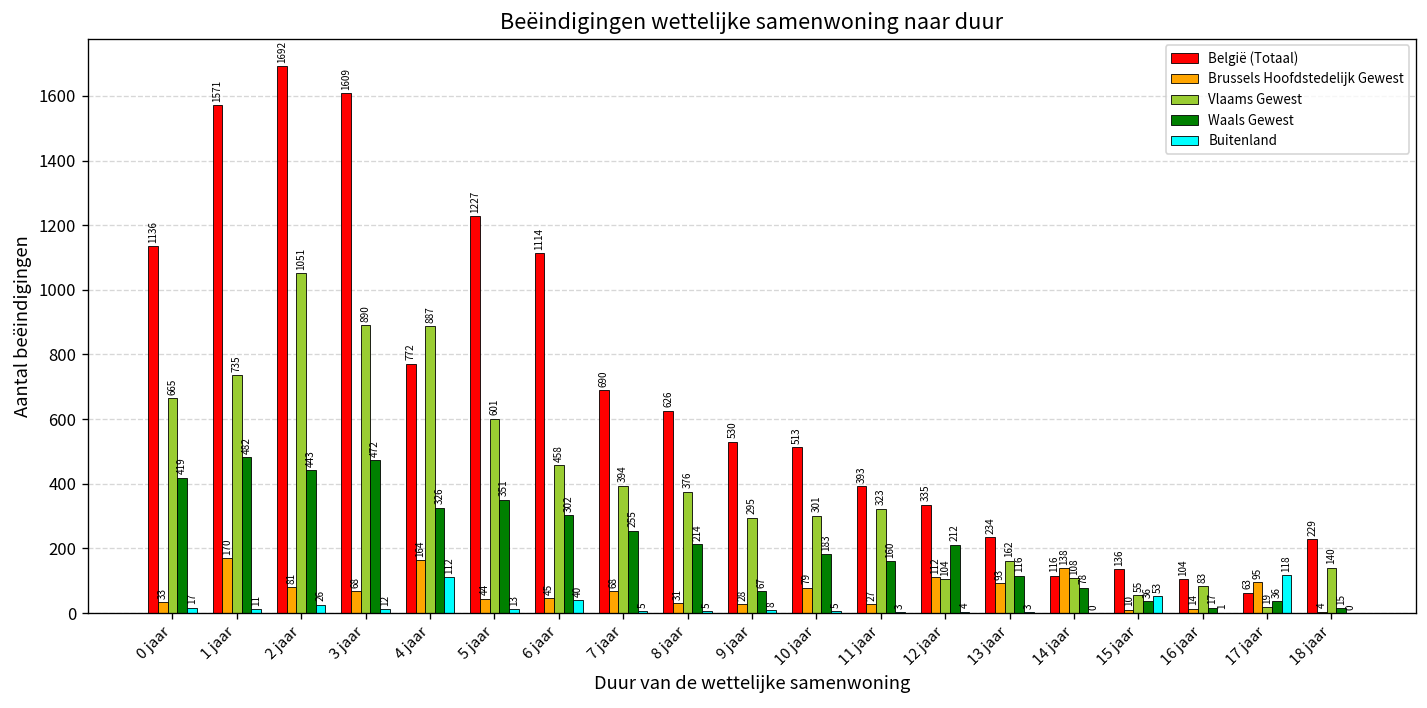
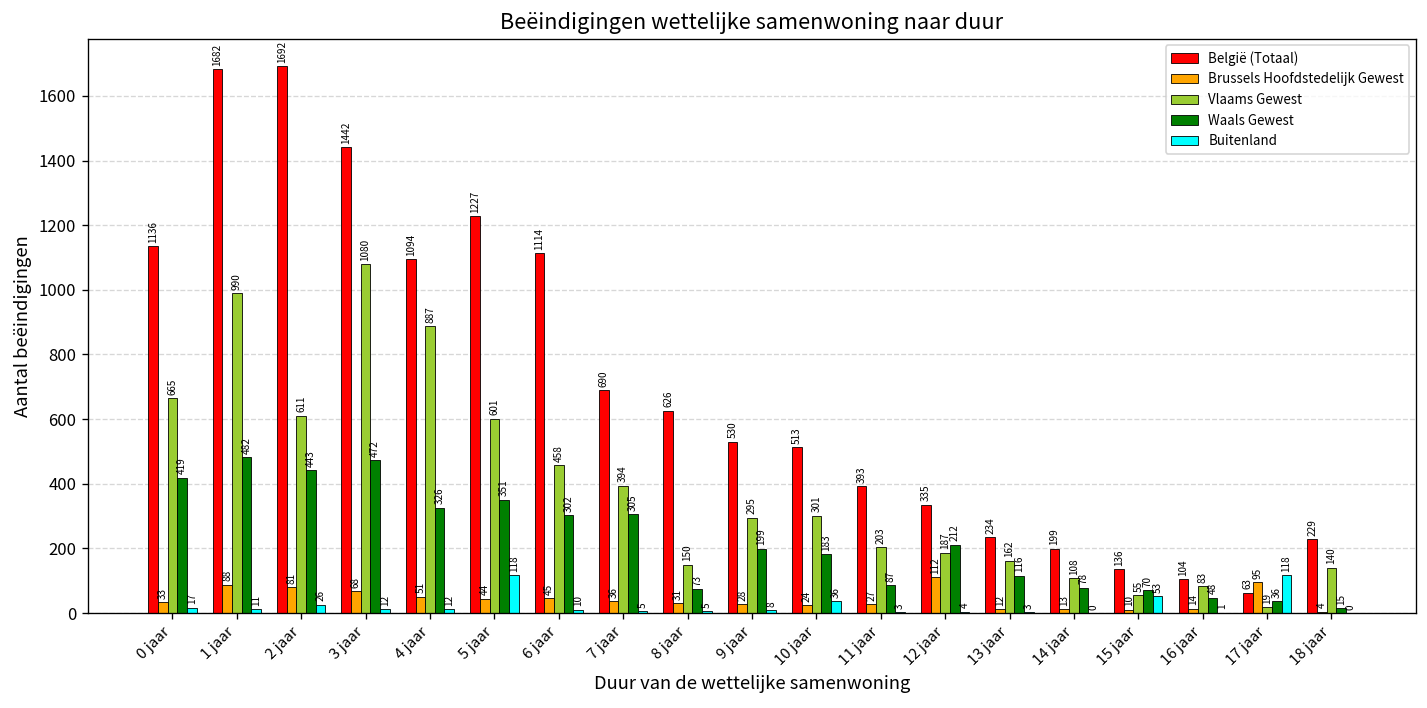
  {
    "België (Totaal)": {
      "0 jaar": 1136,
-     "1 jaar": 1571,
+     "1 jaar": 1682,
      "2 jaar": 1692,
-     "3 jaar": 1609,
-     "4 jaar": 772,
+     "3 jaar": 1442,
+     "4 jaar": 1094,
      "5 jaar": 1227,
      "6 jaar": 1114,
      "7 jaar": 690,
      "8 jaar": 626,
      "9 jaar": 530,
      "10 jaar": 513,
      "11 jaar": 393,
      "12 jaar": 335,
      "13 jaar": 234,
-     "14 jaar": 116,
+     "14 jaar": 199,
      "15 jaar": 136,
      "16 jaar": 104,
      "17 jaar": 63,
      "18 jaar": 229
    },
    "Brussels Hoofdstedelijk Gewest": {
      "0 jaar": 33,
-     "1 jaar": 170,
+     "1 jaar": 88,
      "2 jaar": 81,
      "3 jaar": 68,
-     "4 jaar": 164,
+     "4 jaar": 51,
      "5 jaar": 44,
      "6 jaar": 45,
-     "7 jaar": 68,
+     "7 jaar": 36,
      "8 jaar": 31,
      "9 jaar": 28,
-     "10 jaar": 79,
+     "10 jaar": 24,
      "11 jaar": 27,
      "12 jaar": 112,
-     "13 jaar": 93,
-     "14 jaar": 138,
+     "13 jaar": 12,
+     "14 jaar": 13,
      "15 jaar": 10,
      "16 jaar": 14,
      "17 jaar": 95,
      "18 jaar": 4
    },
    "Vlaams Gewest": {
      "0 jaar": 665,
-     "1 jaar": 735,
-     "2 jaar": 1051,
-     "3 jaar": 890,
+     "1 jaar": 990,
+     "2 jaar": 611,
+     "3 jaar": 1080,
      "4 jaar": 887,
      "5 jaar": 601,
      "6 jaar": 458,
      "7 jaar": 394,
-     "8 jaar": 376,
+     "8 jaar": 150,
      "9 jaar": 295,
      "10 jaar": 301,
-     "11 jaar": 323,
-     "12 jaar": 104,
+     "11 jaar": 203,
+     "12 jaar": 187,
      "13 jaar": 162,
      "14 jaar": 108,
      "15 jaar": 55,
      "16 jaar": 83,
      "17 jaar": 19,
      "18 jaar": 140
    },
    "Waals Gewest": {
      "0 jaar": 419,
      "1 jaar": 482,
      "2 jaar": 443,
      "3 jaar": 472,
      "4 jaar": 326,
      "5 jaar": 351,
      "6 jaar": 302,
-     "7 jaar": 255,
-     "8 jaar": 214,
-     "9 jaar": 67,
+     "7 jaar": 305,
+     "8 jaar": 73,
+     "9 jaar": 199,
      "10 jaar": 183,
-     "11 jaar": 160,
+     "11 jaar": 87,
      "12 jaar": 212,
      "13 jaar": 116,
      "14 jaar": 78,
-     "15 jaar": 36,
-     "16 jaar": 17,
+     "15 jaar": 70,
+     "16 jaar": 48,
      "17 jaar": 36,
      "18 jaar": 15
    },
    "Buitenland": {
      "0 jaar": 17,
      "1 jaar": 11,
      "2 jaar": 26,
      "3 jaar": 12,
-     "4 jaar": 112,
-     "5 jaar": 13,
-     "6 jaar": 40,
+     "4 jaar": 12,
+     "5 jaar": 118,
+     "6 jaar": 10,
      "7 jaar": 5,
      "8 jaar": 5,
      "9 jaar": 8,
-     "10 jaar": 5,
+     "10 jaar": 36,
      "11 jaar": 3,
      "12 jaar": 4,
      "13 jaar": 3,
      "14 jaar": 0,
      "15 jaar": 53,
      "16 jaar": 1,
      "17 jaar": 118,
      "18 jaar": 0
    }
  }
